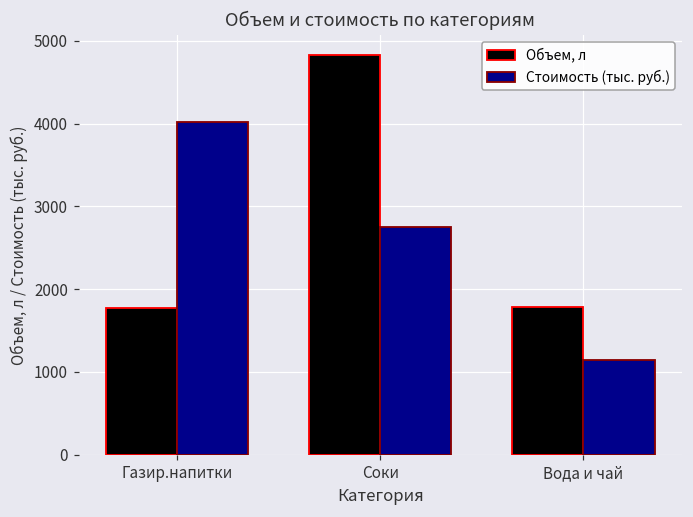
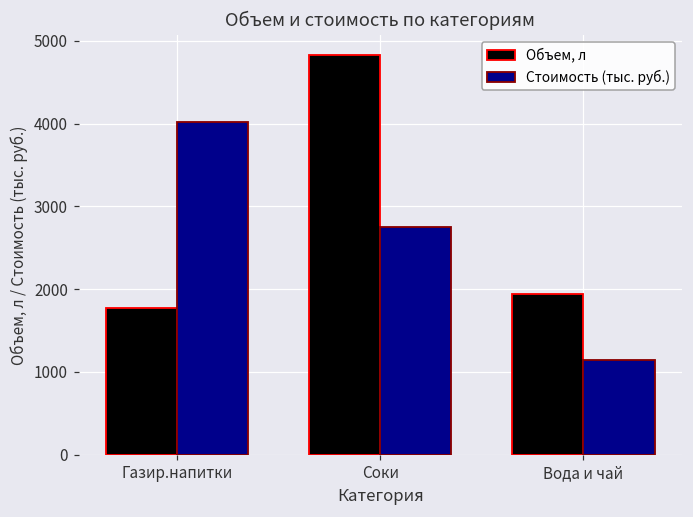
  {
    "Объем, л": {
      "Газир.напитки": 1800,
      "Соки": 4800,
-     "Вода и чай": 1800
+     "Вода и чай": 1900
    },
    "Стоимость (тыс. руб.)": {
      "Газир.напитки": 4000,
      "Соки": 2800,
      "Вода и чай": 1100
    }
  }
